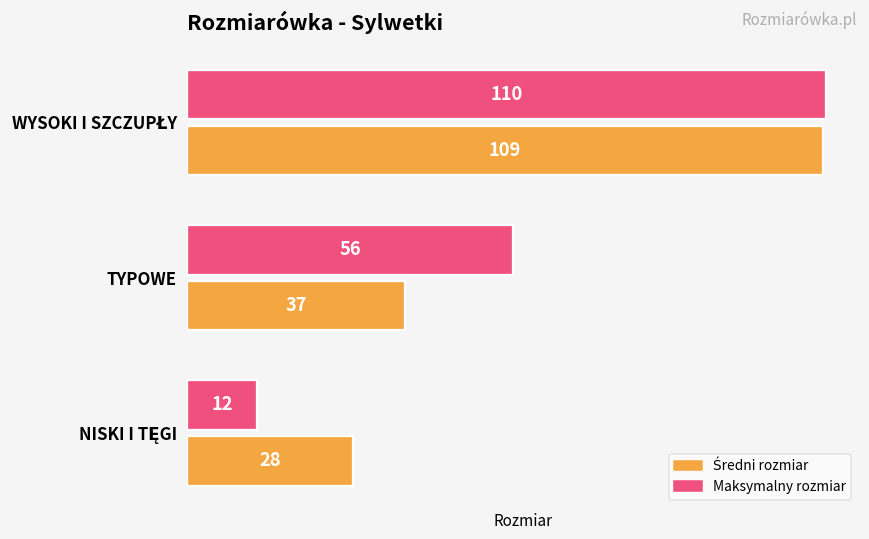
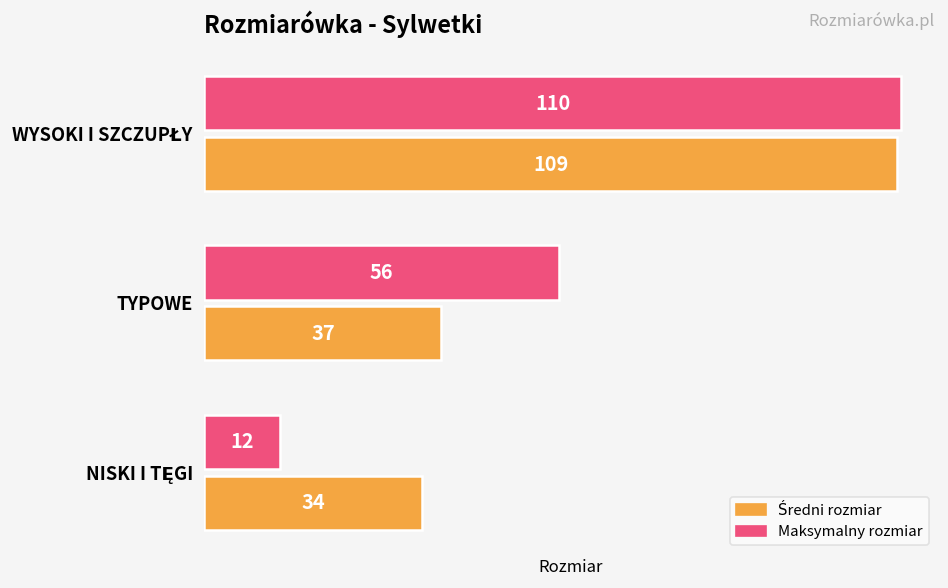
  {
    "Maksymalny rozmiar": {
      "WYSOKI I SZCZUPŁY": 110,
      "TYPOWE": 56,
      "NISKI I TĘGI": 12
    },
    "Średni rozmiar": {
      "WYSOKI I SZCZUPŁY": 109,
      "TYPOWE": 37,
-     "NISKI I TĘGI": 28
+     "NISKI I TĘGI": 34
    }
  }
